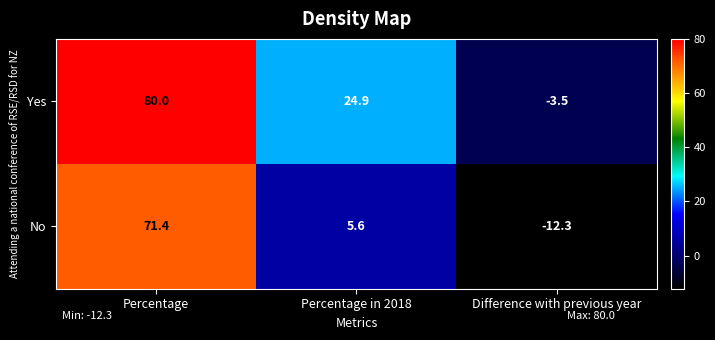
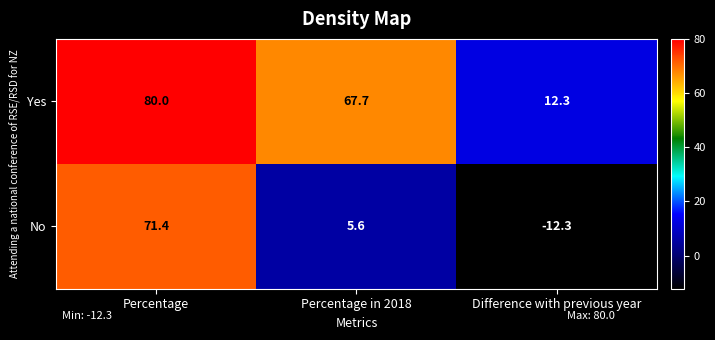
  {
    "Yes": {
      "Percentage": 80.0,
-     "Percentage in 2018": 24.9,
-     "Difference with previous year": -3.5
+     "Percentage in 2018": 67.7,
+     "Difference with previous year": 12.3
    },
    "No": {
      "Percentage": 71.4,
      "Percentage in 2018": 5.6,
      "Difference with previous year": -12.3
    }
  }
